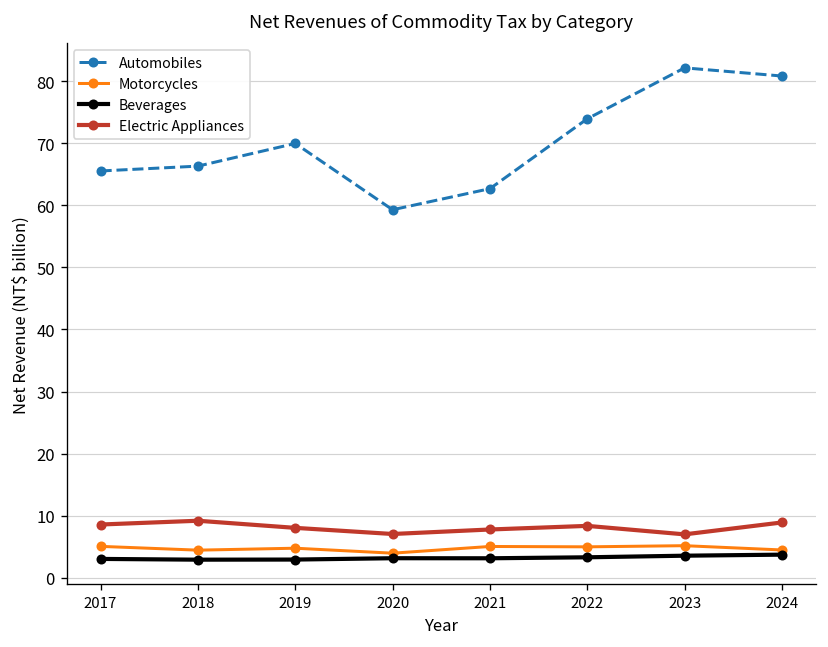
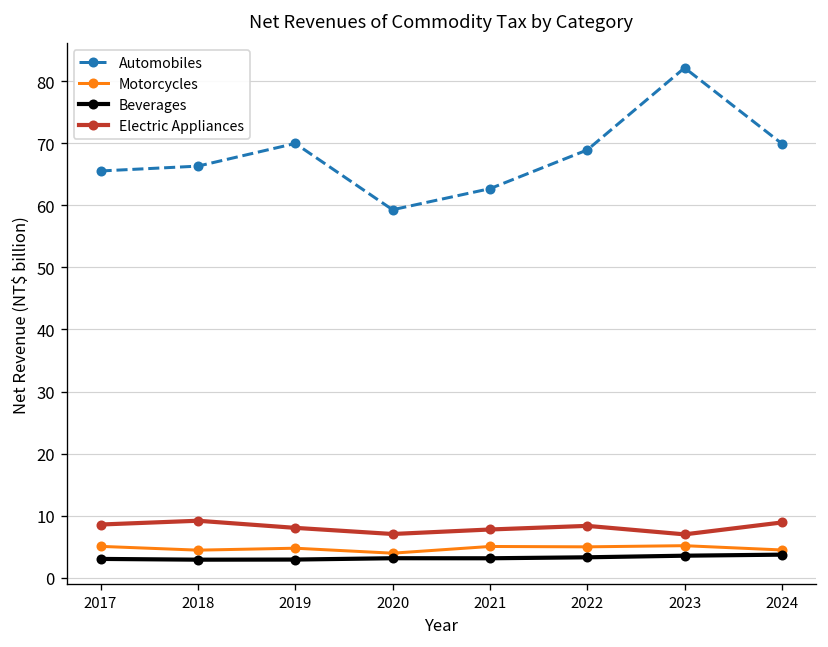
  {
    "Automobiles": {
      "2017": 66,
      "2018": 66,
      "2019": 70,
      "2020": 59,
      "2021": 63,
-     "2022": 74,
+     "2022": 69,
      "2023": 82,
-     "2024": 81
+     "2024": 70
    },
    "Motorcycles": {
      "2017": 5,
      "2018": 4,
      "2019": 5,
      "2020": 4,
      "2021": 5,
      "2022": 5,
      "2023": 5,
      "2024": 4
    },
    "Beverages": {
      "2017": 3,
      "2018": 3,
      "2019": 3,
      "2020": 3,
      "2021": 3,
      "2022": 3,
      "2023": 4,
      "2024": 4
    },
    "Electric Appliances": {
      "2017": 9,
      "2018": 9,
      "2019": 8,
      "2020": 7,
      "2021": 8,
      "2022": 8,
      "2023": 7,
      "2024": 9
    }
  }
